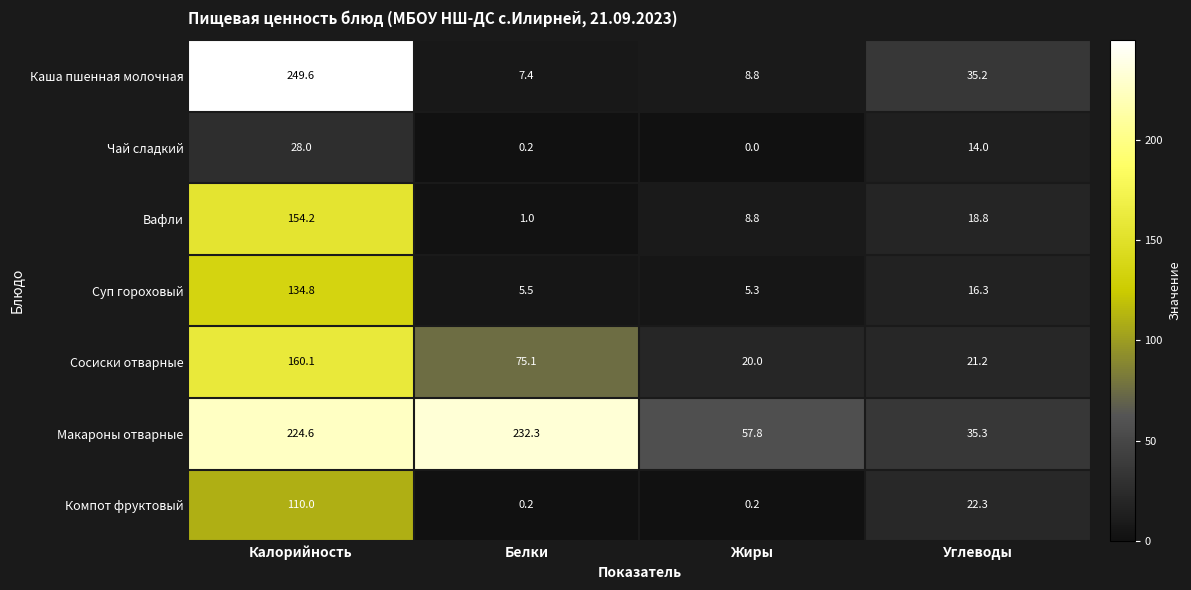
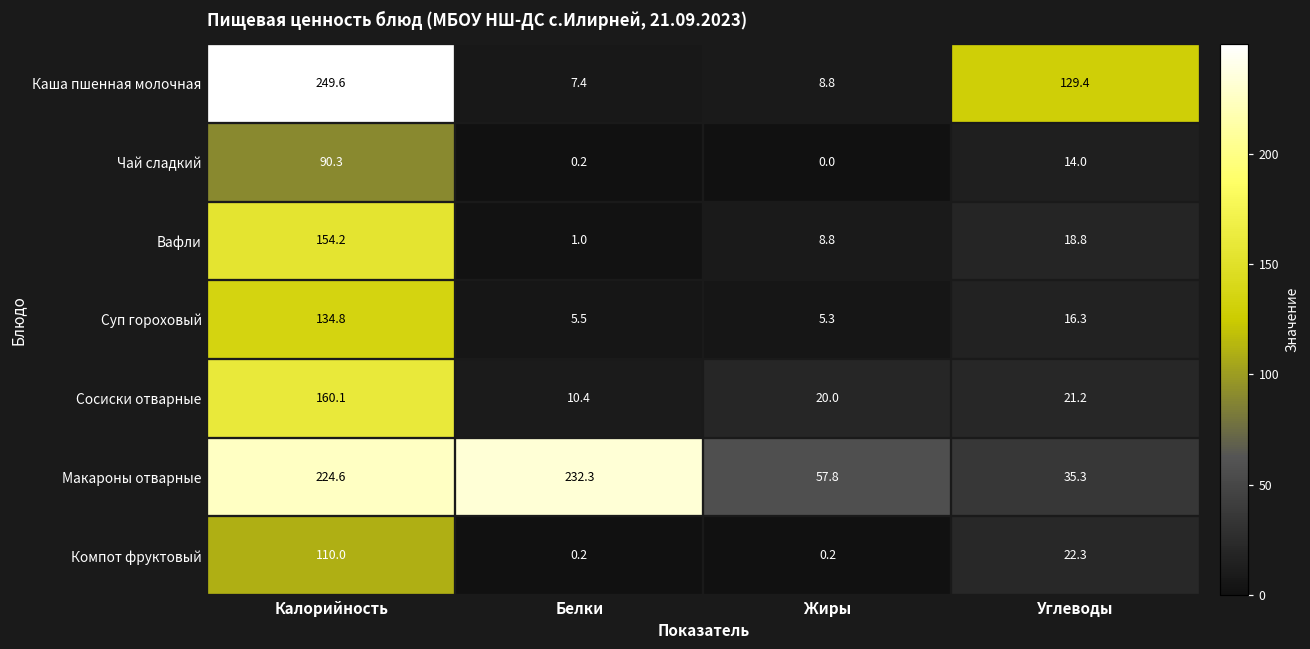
  {
    "Каша пшенная молочная": {
      "Калорийность": 249.6,
      "Белки": 7.4,
      "Жиры": 8.8,
-     "Углеводы": 35.2
+     "Углеводы": 129.4
    },
    "Чай сладкий": {
-     "Калорийность": 28.0,
+     "Калорийность": 90.3,
      "Белки": 0.2,
      "Жиры": 0.0,
      "Углеводы": 14.0
    },
    "Вафли": {
      "Калорийность": 154.2,
      "Белки": 1.0,
      "Жиры": 8.8,
      "Углеводы": 18.8
    },
    "Суп гороховый": {
      "Калорийность": 134.8,
      "Белки": 5.5,
      "Жиры": 5.3,
      "Углеводы": 16.3
    },
    "Сосиски отварные": {
      "Калорийность": 160.1,
-     "Белки": 75.1,
+     "Белки": 10.4,
      "Жиры": 20.0,
      "Углеводы": 21.2
    },
    "Макароны отварные": {
      "Калорийность": 224.6,
      "Белки": 232.3,
      "Жиры": 57.8,
      "Углеводы": 35.3
    },
    "Компот фруктовый": {
      "Калорийность": 110.0,
      "Белки": 0.2,
      "Жиры": 0.2,
      "Углеводы": 22.3
    }
  }
